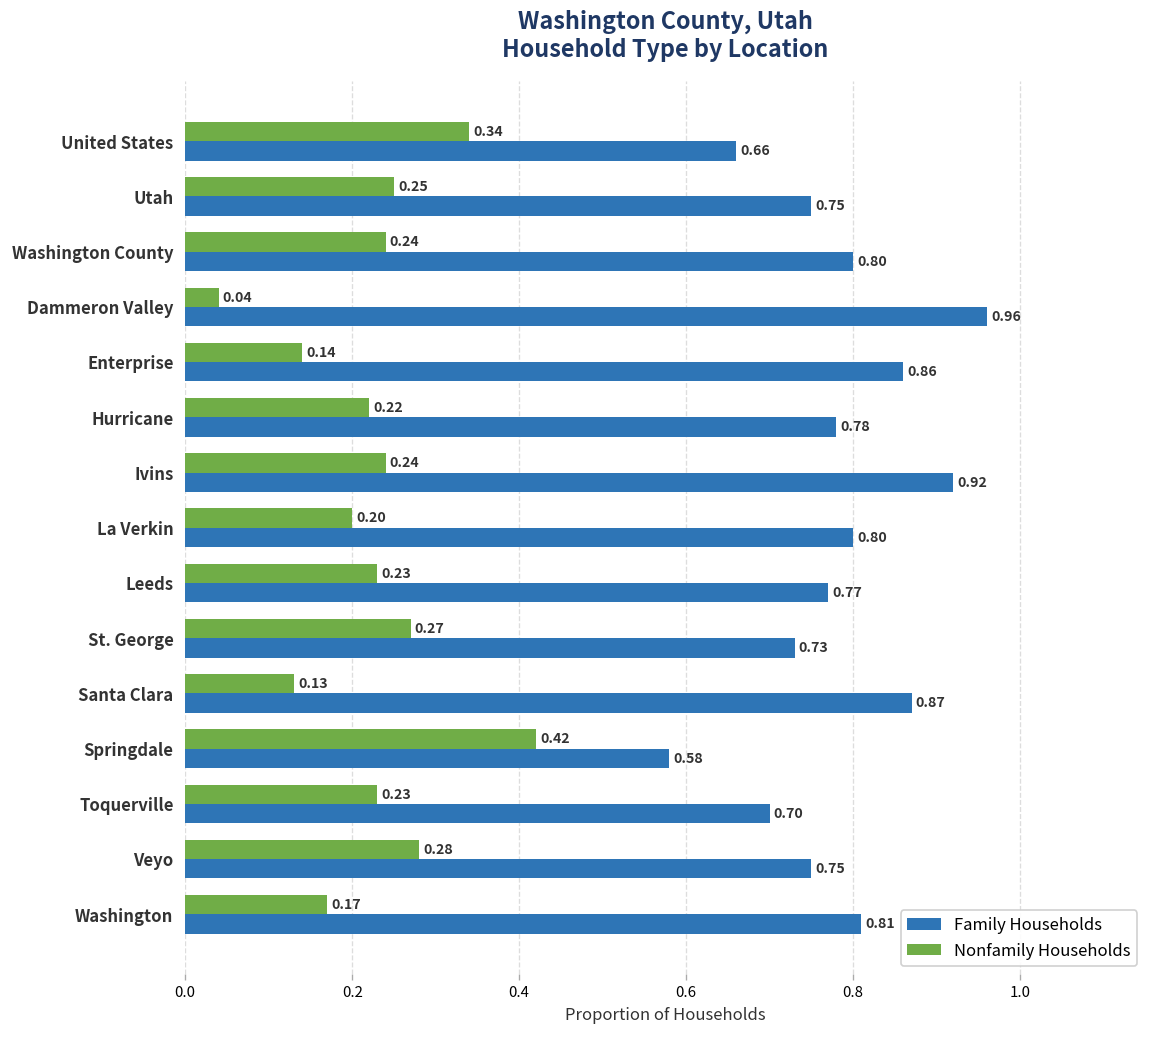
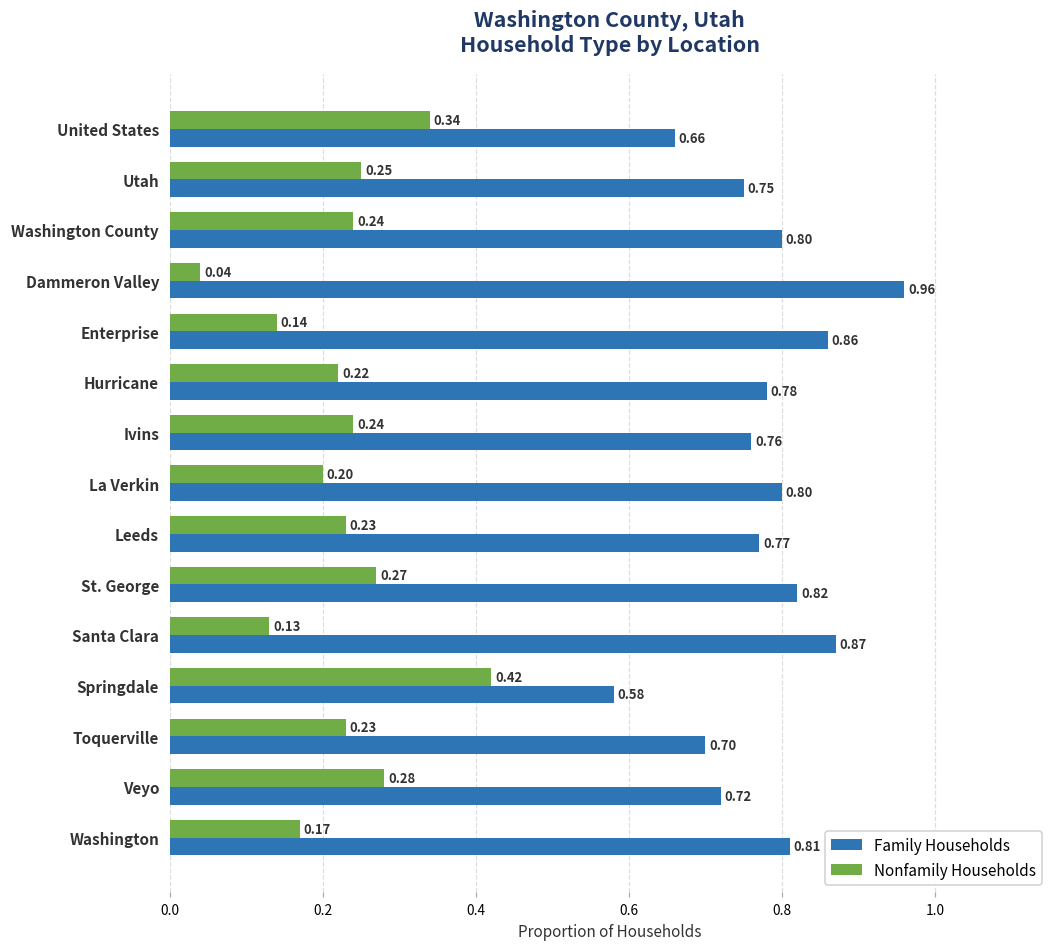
  {
    "Family Households": {
      "United States": 0.66,
      "Utah": 0.75,
      "Washington County": 0.80,
      "Dammeron Valley": 0.96,
      "Enterprise": 0.86,
      "Hurricane": 0.78,
-     "Ivins": 0.92,
+     "Ivins": 0.76,
      "La Verkin": 0.80,
      "Leeds": 0.77,
-     "St. George": 0.73,
+     "St. George": 0.82,
      "Santa Clara": 0.87,
      "Springdale": 0.58,
      "Toquerville": 0.70,
-     "Veyo": 0.75,
+     "Veyo": 0.72,
      "Washington": 0.81
    },
    "Nonfamily Households": {
      "United States": 0.34,
      "Utah": 0.25,
      "Washington County": 0.24,
      "Dammeron Valley": 0.04,
      "Enterprise": 0.14,
      "Hurricane": 0.22,
      "Ivins": 0.24,
      "La Verkin": 0.20,
      "Leeds": 0.23,
      "St. George": 0.27,
      "Santa Clara": 0.13,
      "Springdale": 0.42,
      "Toquerville": 0.23,
      "Veyo": 0.28,
      "Washington": 0.17
    }
  }
